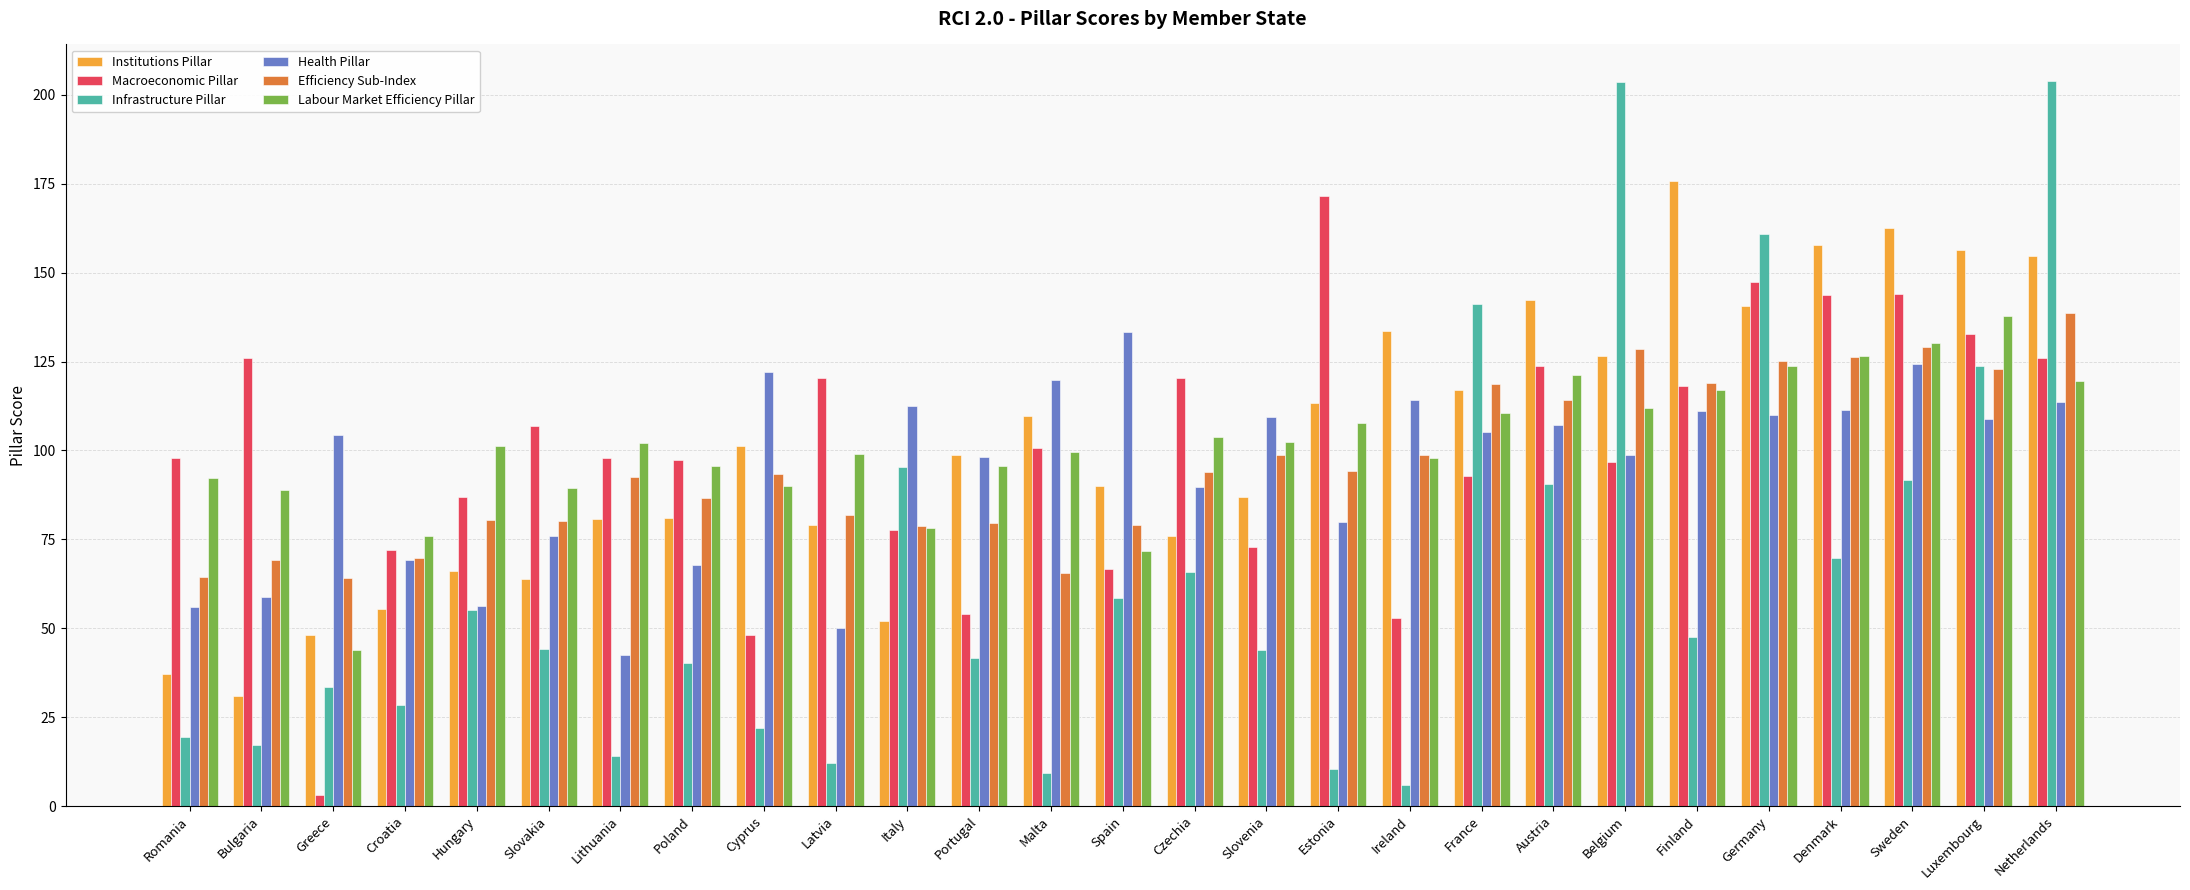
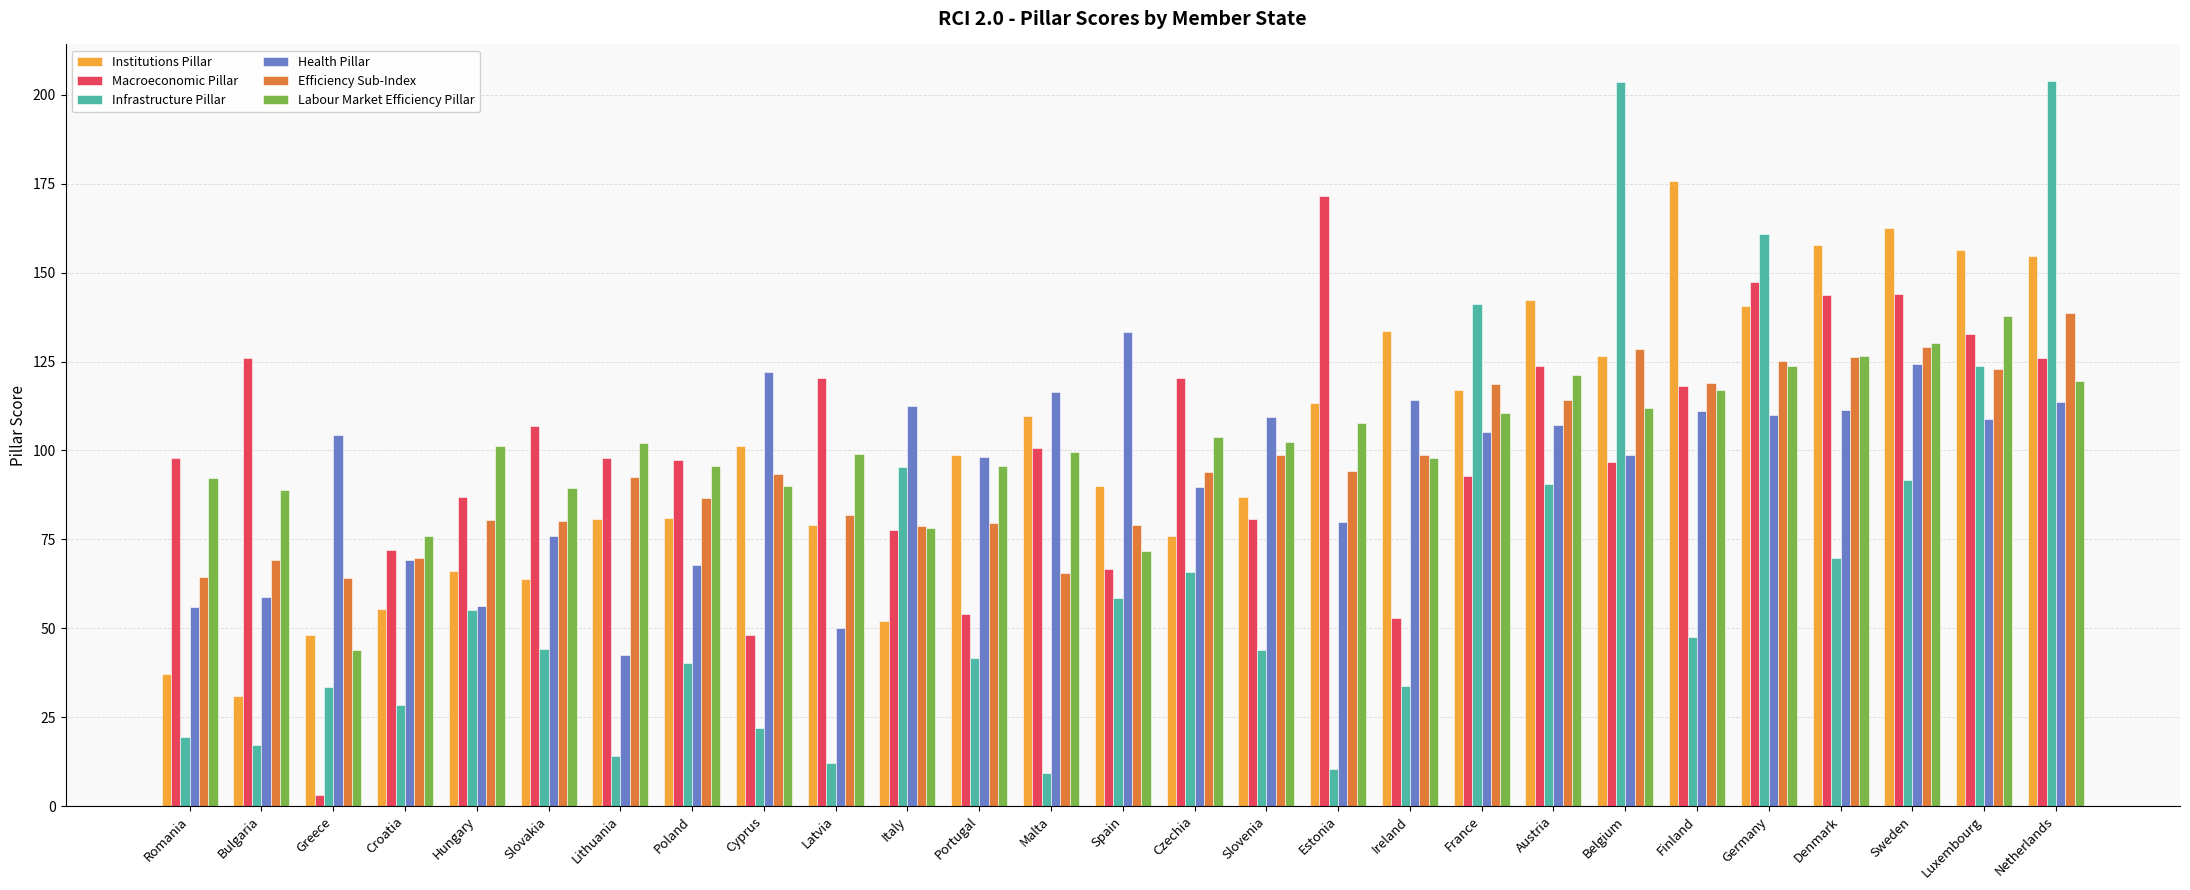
  {
    "Macroeconomic Pillar": {
      "Romania": 98,
      "Bulgaria": 126,
      "Greece": 3,
      "Croatia": 72,
      "Hungary": 87,
      "Slovakia": 107,
      "Lithuania": 98,
      "Poland": 97,
      "Cyprus": 48,
      "Latvia": 120,
      "Italy": 78,
      "Portugal": 54,
      "Malta": 101,
      "Spain": 67,
      "Czechia": 121,
-     "Slovenia": 73,
+     "Slovenia": 81,
      "Estonia": 172,
      "Ireland": 53,
      "France": 93,
      "Austria": 124,
      "Belgium": 97,
      "Finland": 118,
      "Germany": 148,
      "Denmark": 144,
      "Sweden": 144,
      "Luxembourg": 133,
      "Netherlands": 126
    },
    "Infrastructure Pillar": {
      "Romania": 20,
      "Bulgaria": 17,
      "Greece": 34,
      "Croatia": 29,
      "Hungary": 55,
      "Slovakia": 44,
      "Lithuania": 14,
      "Poland": 40,
      "Cyprus": 22,
      "Latvia": 12,
      "Italy": 95,
      "Portugal": 42,
      "Malta": 9,
      "Spain": 59,
      "Czechia": 66,
      "Slovenia": 44,
      "Estonia": 11,
-     "Ireland": 6,
+     "Ireland": 34,
      "France": 141,
      "Austria": 91,
      "Belgium": 204,
      "Finland": 48,
      "Germany": 161,
      "Denmark": 70,
      "Sweden": 92,
      "Luxembourg": 124,
      "Netherlands": 204
    },
    "Health Pillar": {
      "Romania": 56,
      "Bulgaria": 59,
      "Greece": 104,
      "Croatia": 69,
      "Hungary": 56,
      "Slovakia": 76,
      "Lithuania": 43,
      "Poland": 68,
      "Cyprus": 122,
      "Latvia": 50,
      "Italy": 113,
      "Portugal": 98,
-     "Malta": 120,
+     "Malta": 117,
      "Spain": 133,
      "Czechia": 90,
      "Slovenia": 109,
      "Estonia": 80,
      "Ireland": 114,
      "France": 105,
      "Austria": 107,
      "Belgium": 99,
      "Finland": 111,
      "Germany": 110,
      "Denmark": 112,
      "Sweden": 124,
      "Luxembourg": 109,
      "Netherlands": 114
    },
    "Labour Market Efficiency Pillar": {
      "Romania": 92,
      "Bulgaria": 89,
      "Greece": 44,
      "Croatia": 76,
      "Hungary": 101,
      "Slovakia": 90,
      "Lithuania": 102,
      "Poland": 96,
      "Cyprus": 90,
      "Latvia": 99,
      "Italy": 78,
      "Portugal": 96,
      "Malta": 100,
      "Spain": 72,
      "Czechia": 104,
      "Slovenia": 102,
      "Estonia": 108,
      "Ireland": 98,
      "France": 110,
      "Austria": 121,
      "Belgium": 112,
      "Finland": 117,
      "Germany": 124,
      "Denmark": 127,
      "Sweden": 130,
      "Luxembourg": 138,
      "Netherlands": 120
    }
  }
